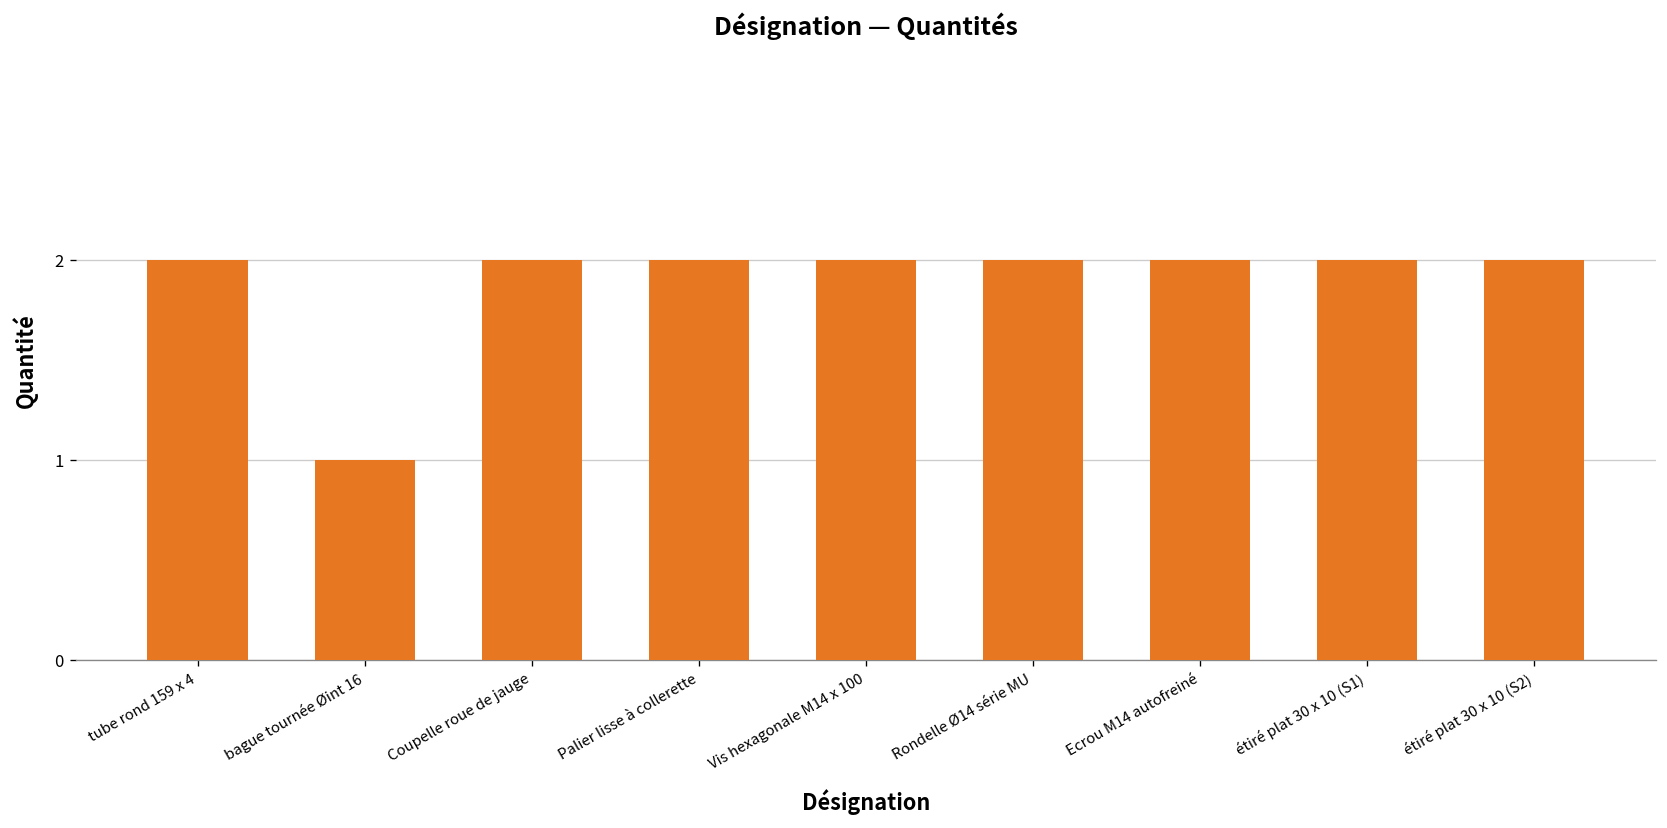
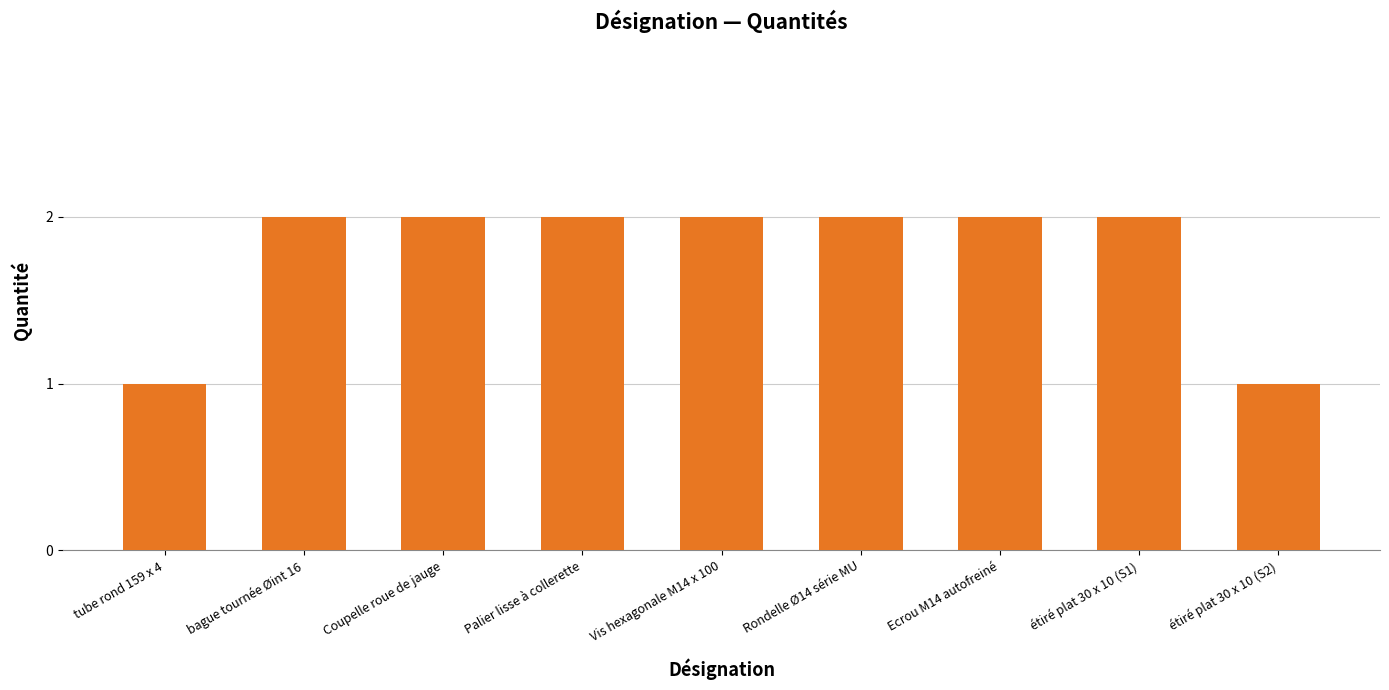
  {
-   "tube rond 159 x 4": 2,
-   "bague tournée Øint 16": 1,
+   "tube rond 159 x 4": 1,
+   "bague tournée Øint 16": 2,
    "Coupelle roue de jauge": 2,
    "Palier lisse à collerette": 2,
    "Vis hexagonale M14 x 100": 2,
    "Rondelle Ø14 série MU": 2,
    "Ecrou M14 autofreiné": 2,
    "étiré plat 30 x 10 (S1)": 2,
-   "étiré plat 30 x 10 (S2)": 2
+   "étiré plat 30 x 10 (S2)": 1
  }
